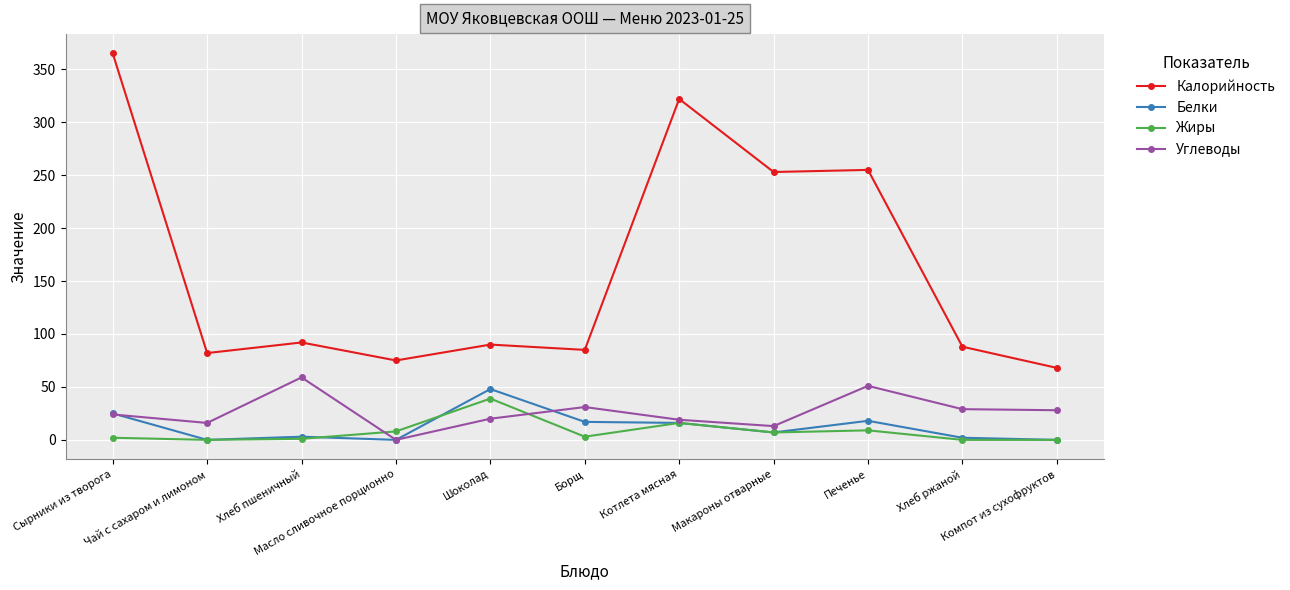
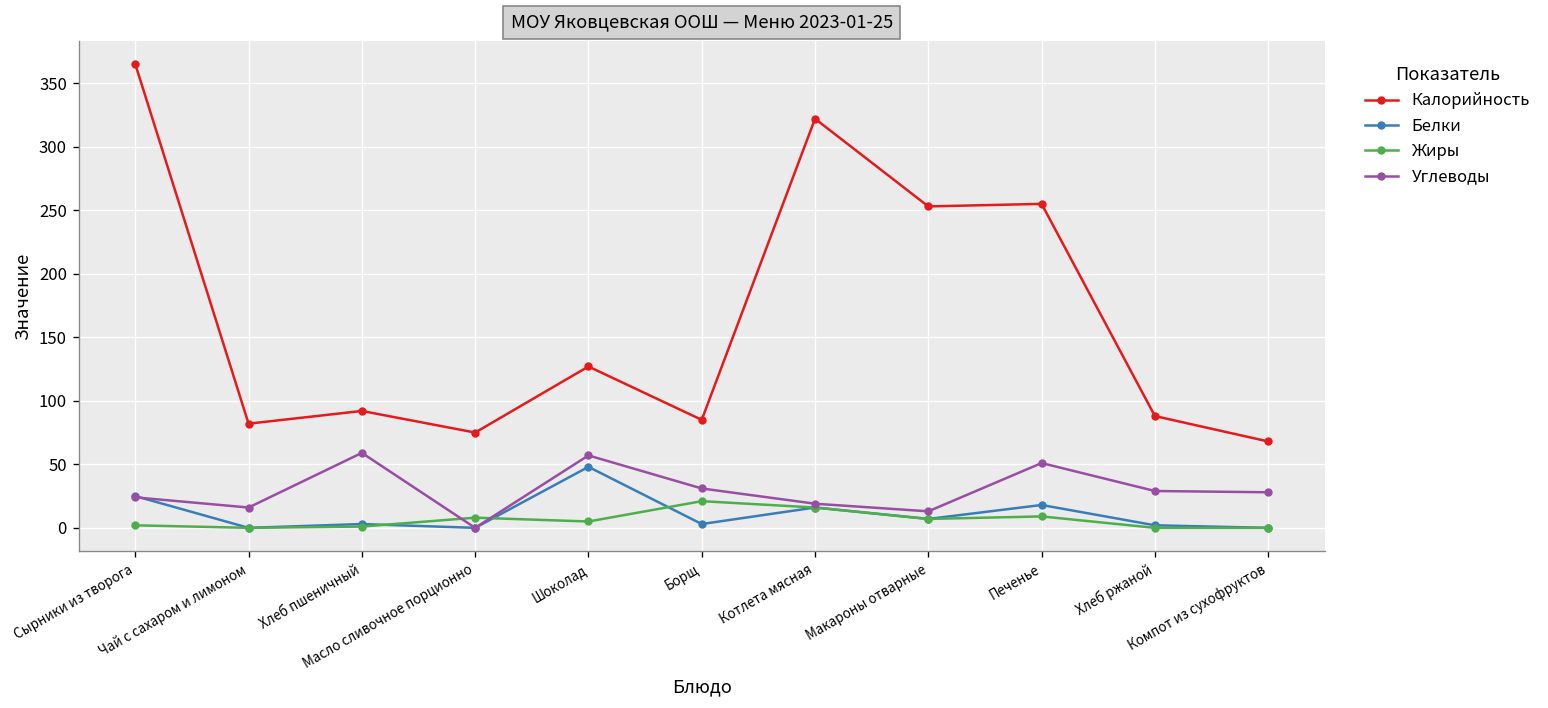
  {
    "Калорийность": {
      "Сырники из творога": 365,
      "Чай с сахаром и лимоном": 82,
      "Хлеб пшеничный": 92,
      "Масло сливочное порционно": 75,
-     "Шоколад": 90,
+     "Шоколад": 127,
      "Борщ": 85,
      "Котлета мясная": 322,
      "Макароны отварные": 253,
      "Печенье": 255,
      "Хлеб ржаной": 88,
      "Компот из сухофруктов": 68
    },
    "Белки": {
      "Шоколад": 48,
-     "Борщ": 17,
+     "Борщ": 3,
      "Печенье": 18
    },
    "Жиры": {
      "Сырники из творога": 2,
      "Масло сливочное порционно": 8,
-     "Шоколад": 39,
-     "Борщ": 3,
+     "Шоколад": 5,
+     "Борщ": 21,
      "Печенье": 9
    },
    "Углеводы": {
      "Чай с сахаром и лимоном": 16,
      "Хлеб пшеничный": 59,
-     "Шоколад": 20,
+     "Шоколад": 57,
      "Борщ": 31,
      "Котлета мясная": 19,
      "Макароны отварные": 13,
      "Печенье": 51,
      "Хлеб ржаной": 29,
      "Компот из сухофруктов": 28
    }
  }
